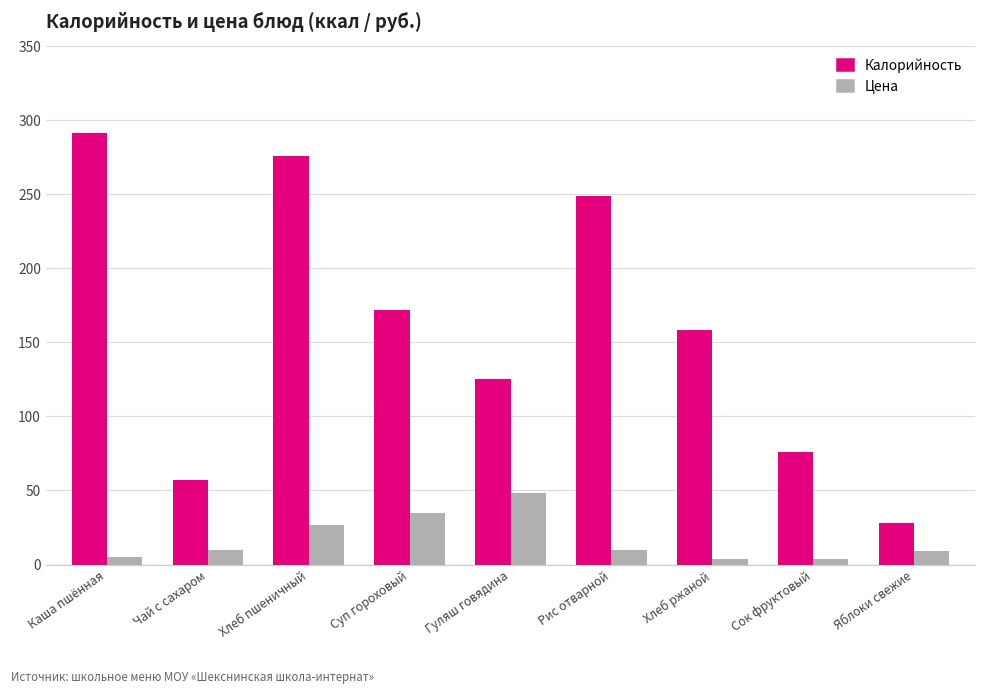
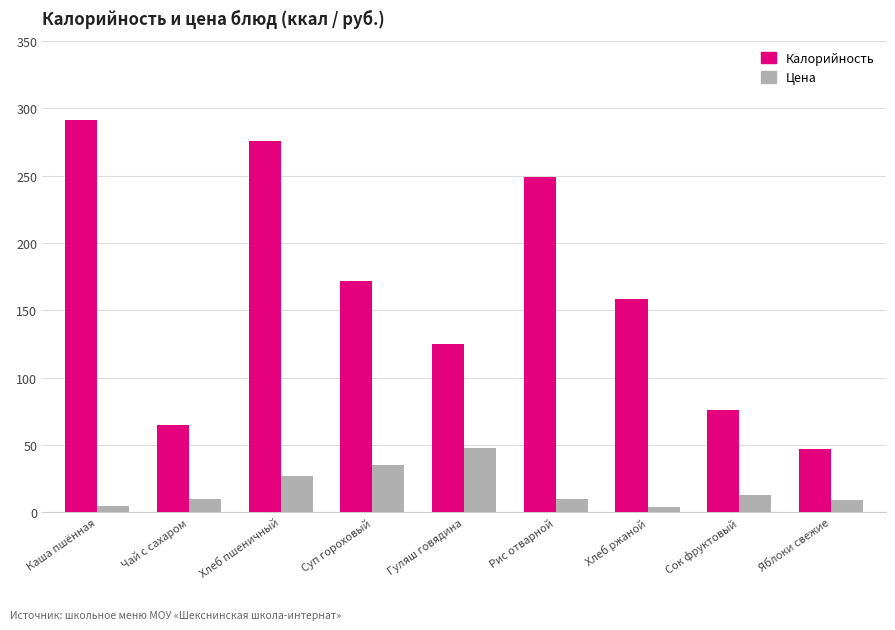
  {
    "Калорийность": {
      "Каша пшённая": 291,
-     "Чай с сахаром": 57,
+     "Чай с сахаром": 65,
      "Хлеб пшеничный": 276,
      "Суп гороховый": 172,
      "Гуляш говядина": 125,
      "Рис отварной": 249,
      "Хлеб ржаной": 158,
      "Сок фруктовый": 76,
-     "Яблоки свежие": 28
+     "Яблоки свежие": 47
    },
    "Цена": {
      "Каша пшённая": 5,
      "Чай с сахаром": 10,
      "Хлеб пшеничный": 27,
      "Суп гороховый": 35,
      "Гуляш говядина": 48,
      "Рис отварной": 10,
      "Хлеб ржаной": 4,
-     "Сок фруктовый": 4,
+     "Сок фруктовый": 13,
      "Яблоки свежие": 9
    }
  }
